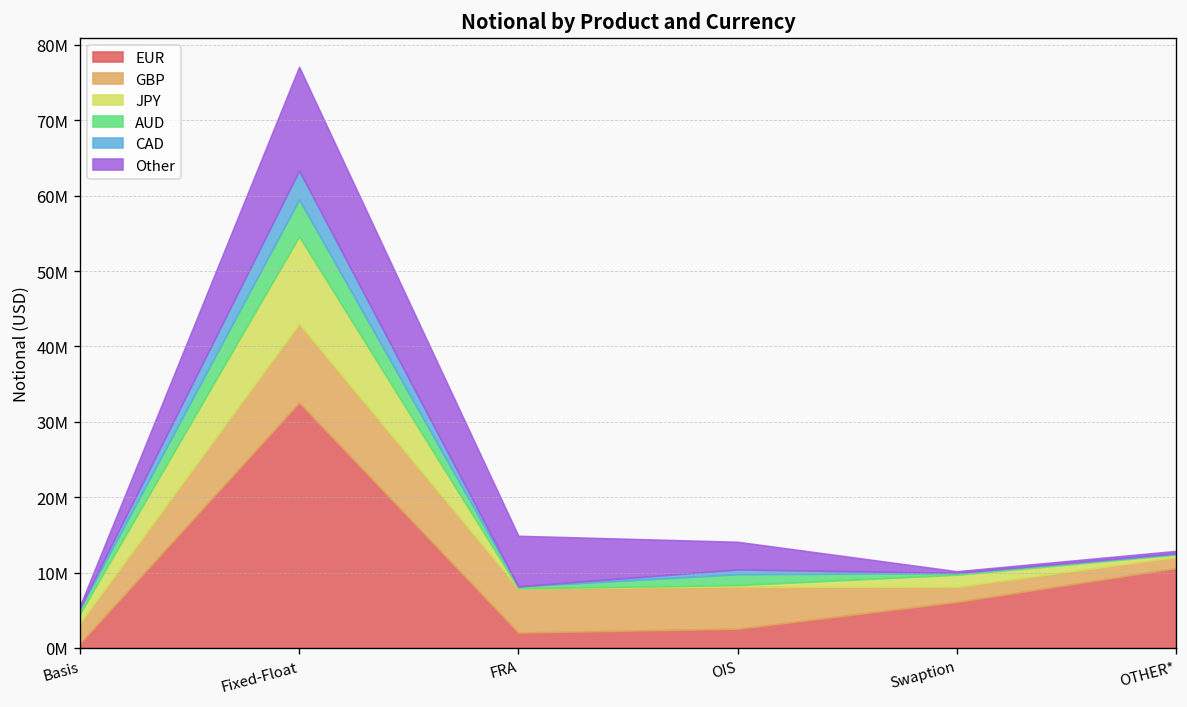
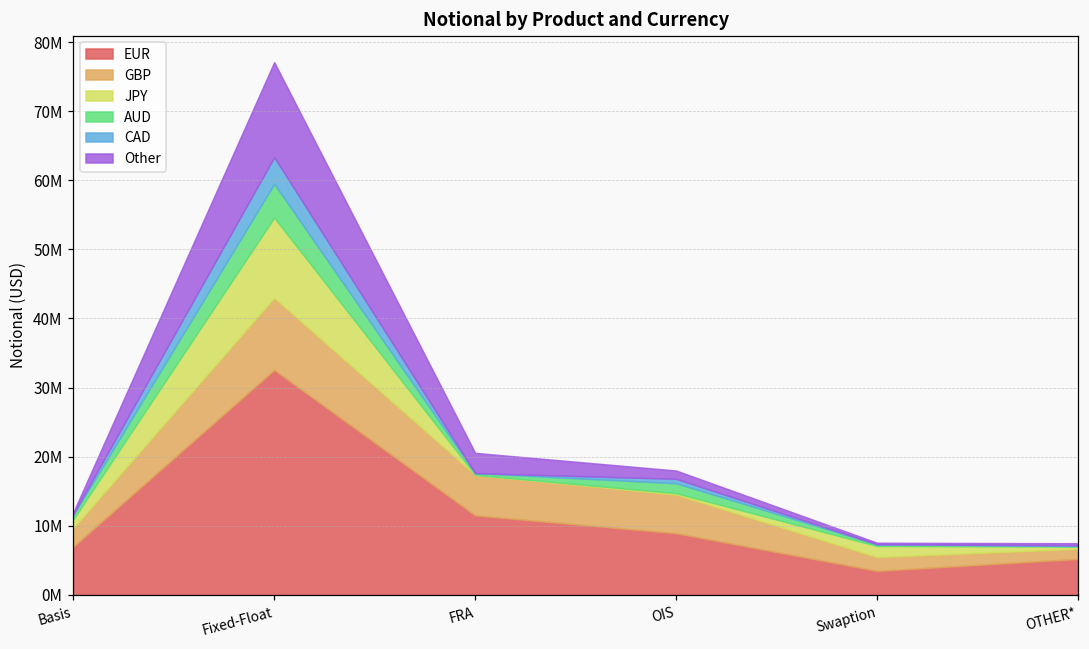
  {
    "EUR": {
-     "Basis": 1000000,
+     "Basis": 7000000,
      "Fixed-Float": 33000000,
-     "FRA": 2000000,
-     "OIS": 3000000,
-     "Swaption": 6000000,
-     "OTHER*": 11000000
+     "FRA": 12000000,
+     "OIS": 9000000,
+     "Swaption": 3000000,
+     "OTHER*": 5000000
    },
    "AUD": {
      "Fixed-Float": 5000000,
      "OIS": 1000000
    },
    "CAD": {
      "Fixed-Float": 4000000,
      "OIS": 1000000
    },
    "Other": {
      "Fixed-Float": 14000000,
-     "FRA": 7000000,
-     "OIS": 4000000
+     "FRA": 3000000,
+     "OIS": 1000000
    }
  }
